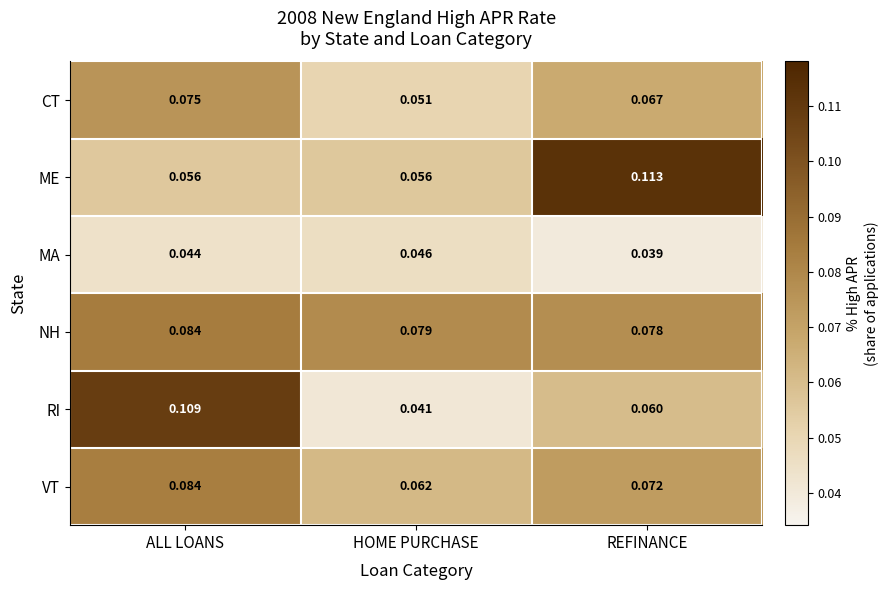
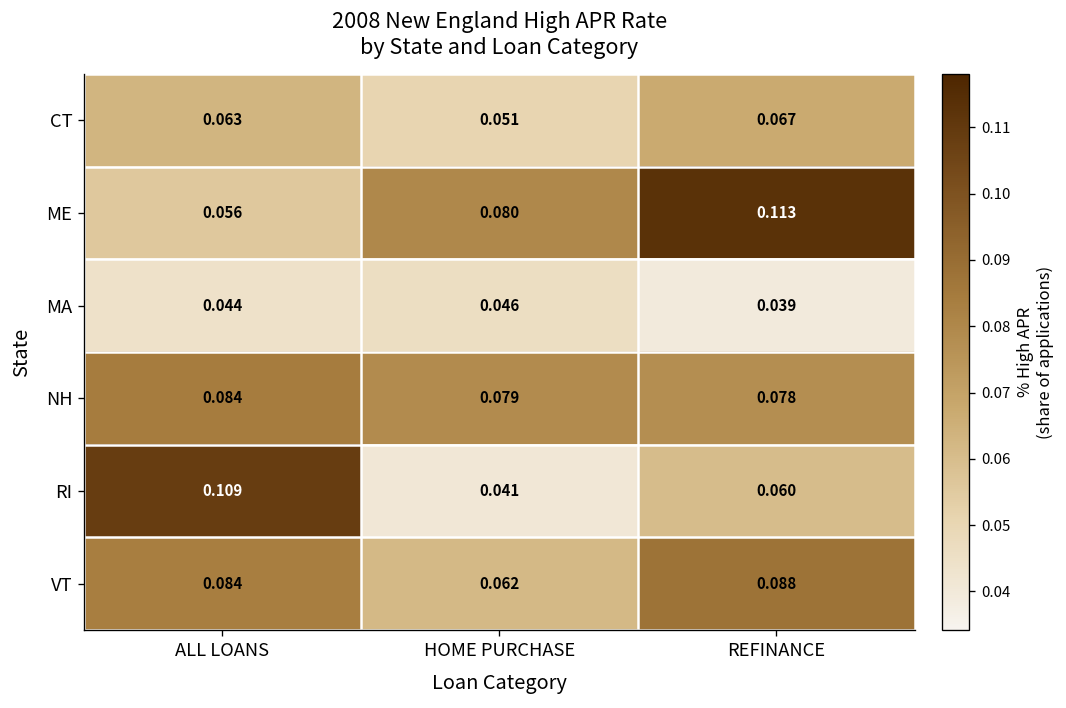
  {
    "CT": {
-     "ALL LOANS": 0.075,
+     "ALL LOANS": 0.063,
      "HOME PURCHASE": 0.051,
      "REFINANCE": 0.067
    },
    "ME": {
      "ALL LOANS": 0.056,
-     "HOME PURCHASE": 0.056,
+     "HOME PURCHASE": 0.080,
      "REFINANCE": 0.113
    },
    "MA": {
      "ALL LOANS": 0.044,
      "HOME PURCHASE": 0.046,
      "REFINANCE": 0.039
    },
    "NH": {
      "ALL LOANS": 0.084,
      "HOME PURCHASE": 0.079,
      "REFINANCE": 0.078
    },
    "RI": {
      "ALL LOANS": 0.109,
      "HOME PURCHASE": 0.041,
      "REFINANCE": 0.060
    },
    "VT": {
      "ALL LOANS": 0.084,
      "HOME PURCHASE": 0.062,
-     "REFINANCE": 0.072
+     "REFINANCE": 0.088
    }
  }
